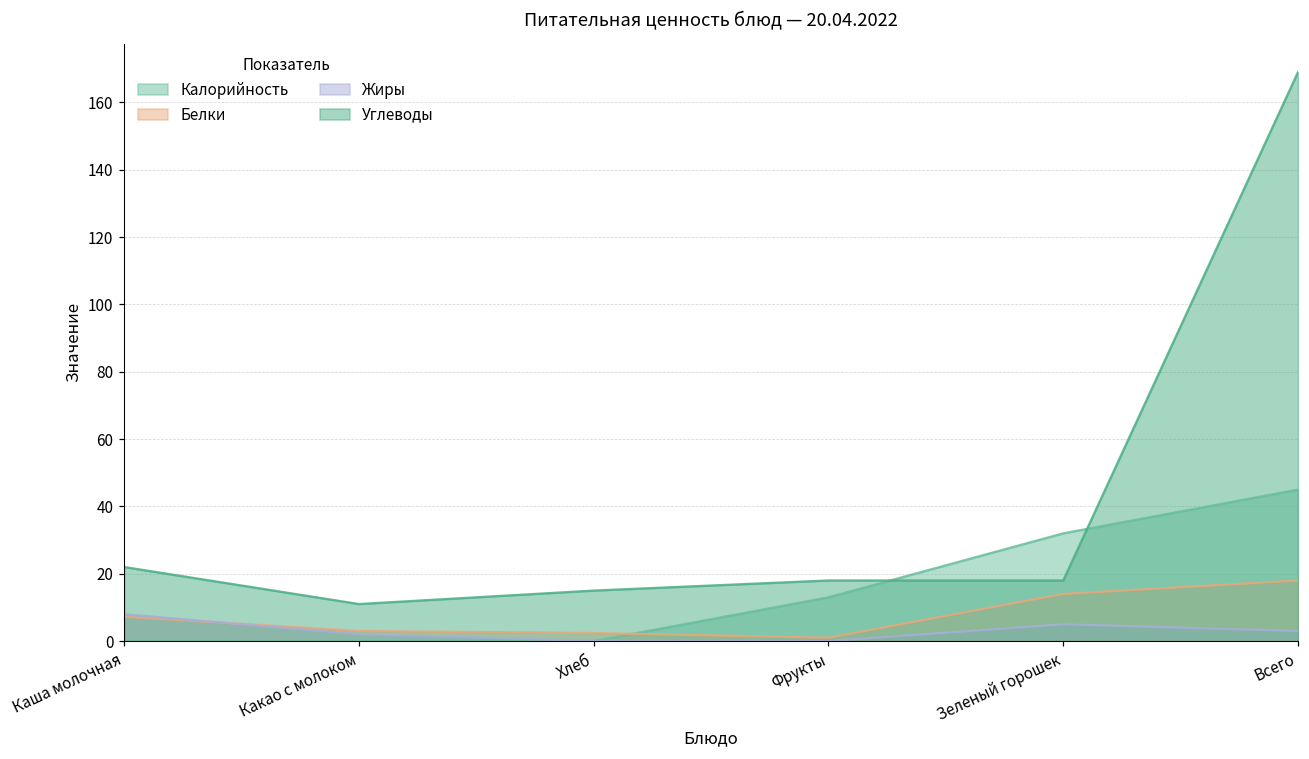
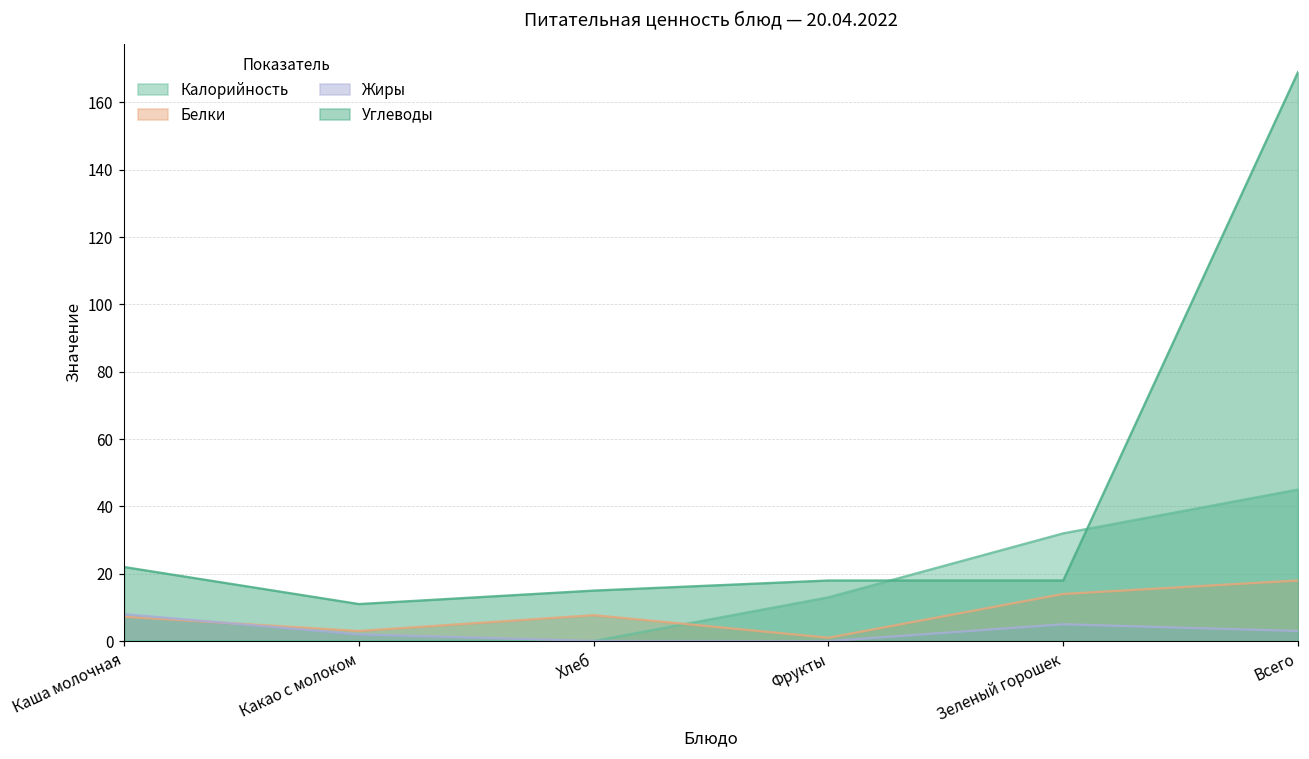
  {
    "Белки": {
      "Какао с молоком": 3,
-     "Хлеб": 2,
+     "Хлеб": 8,
      "Фрукты": 1,
      "Зеленый горошек": 14,
      "Всего": 18
    },
    "Жиры": {
      "Какао с молоком": 2,
      "Фрукты": 0,
      "Зеленый горошек": 5,
      "Всего": 3
    }
  }
